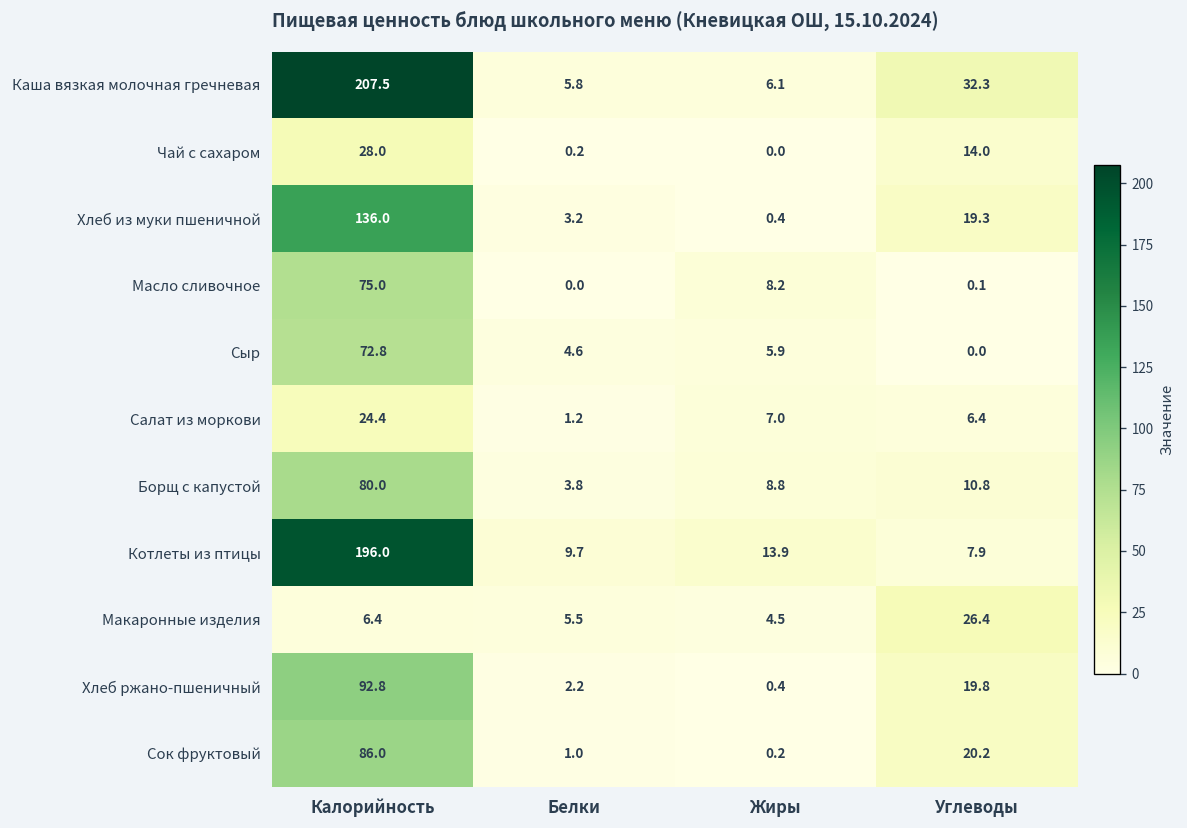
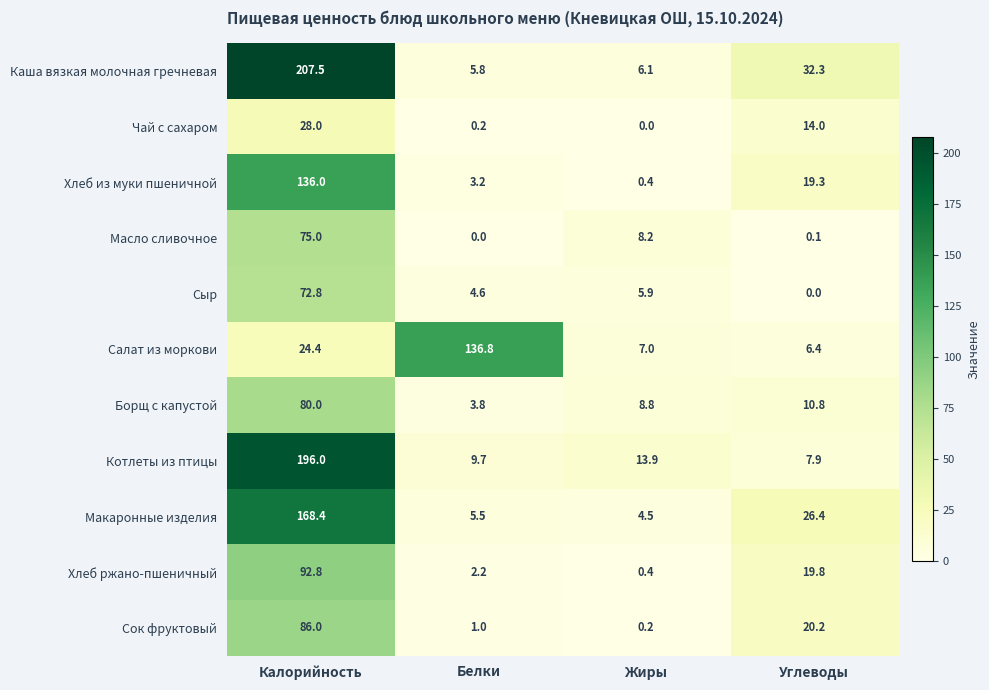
  {
    "Каша вязкая молочная гречневая": {
      "Калорийность": 207.5,
      "Белки": 5.8,
      "Жиры": 6.1,
      "Углеводы": 32.3
    },
    "Чай с сахаром": {
      "Калорийность": 28.0,
      "Белки": 0.2,
      "Жиры": 0.0,
      "Углеводы": 14.0
    },
    "Хлеб из муки пшеничной": {
      "Калорийность": 136.0,
      "Белки": 3.2,
      "Жиры": 0.4,
      "Углеводы": 19.3
    },
    "Масло сливочное": {
      "Калорийность": 75.0,
      "Белки": 0.0,
      "Жиры": 8.2,
      "Углеводы": 0.1
    },
    "Сыр": {
      "Калорийность": 72.8,
      "Белки": 4.6,
      "Жиры": 5.9,
      "Углеводы": 0.0
    },
    "Салат из моркови": {
      "Калорийность": 24.4,
-     "Белки": 1.2,
+     "Белки": 136.8,
      "Жиры": 7.0,
      "Углеводы": 6.4
    },
    "Борщ с капустой": {
      "Калорийность": 80.0,
      "Белки": 3.8,
      "Жиры": 8.8,
      "Углеводы": 10.8
    },
    "Котлеты из птицы": {
      "Калорийность": 196.0,
      "Белки": 9.7,
      "Жиры": 13.9,
      "Углеводы": 7.9
    },
    "Макаронные изделия": {
-     "Калорийность": 6.4,
+     "Калорийность": 168.4,
      "Белки": 5.5,
      "Жиры": 4.5,
      "Углеводы": 26.4
    },
    "Хлеб ржано-пшеничный": {
      "Калорийность": 92.8,
      "Белки": 2.2,
      "Жиры": 0.4,
      "Углеводы": 19.8
    },
    "Сок фруктовый": {
      "Калорийность": 86.0,
      "Белки": 1.0,
      "Жиры": 0.2,
      "Углеводы": 20.2
    }
  }
